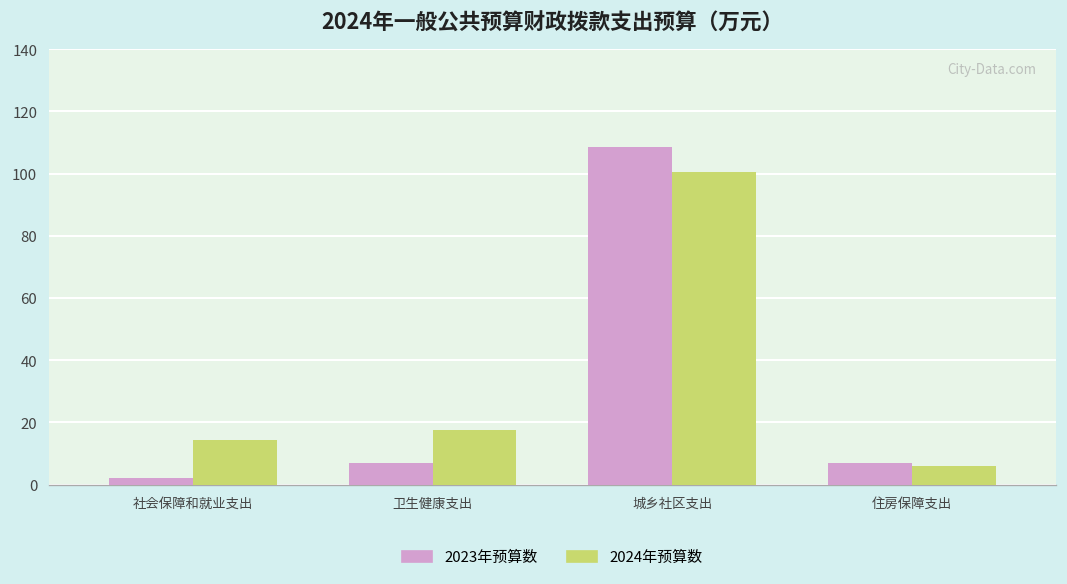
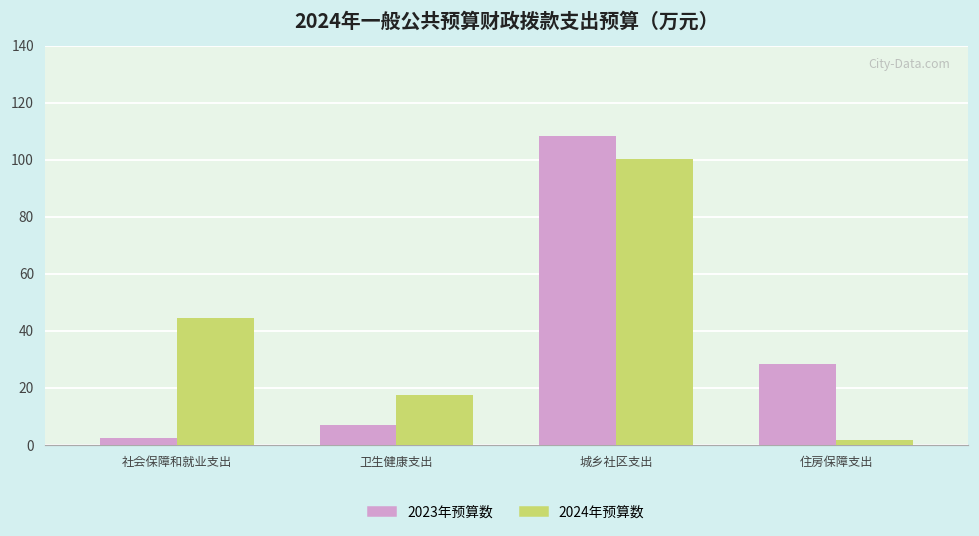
  {
    "2023年预算数": {
      "社会保障和就业支出": 2,
      "卫生健康支出": 7,
      "城乡社区支出": 108,
-     "住房保障支出": 7
+     "住房保障支出": 28
    },
    "2024年预算数": {
-     "社会保障和就业支出": 14,
+     "社会保障和就业支出": 45,
      "卫生健康支出": 18,
      "城乡社区支出": 100,
-     "住房保障支出": 6
+     "住房保障支出": 2
    }
  }
